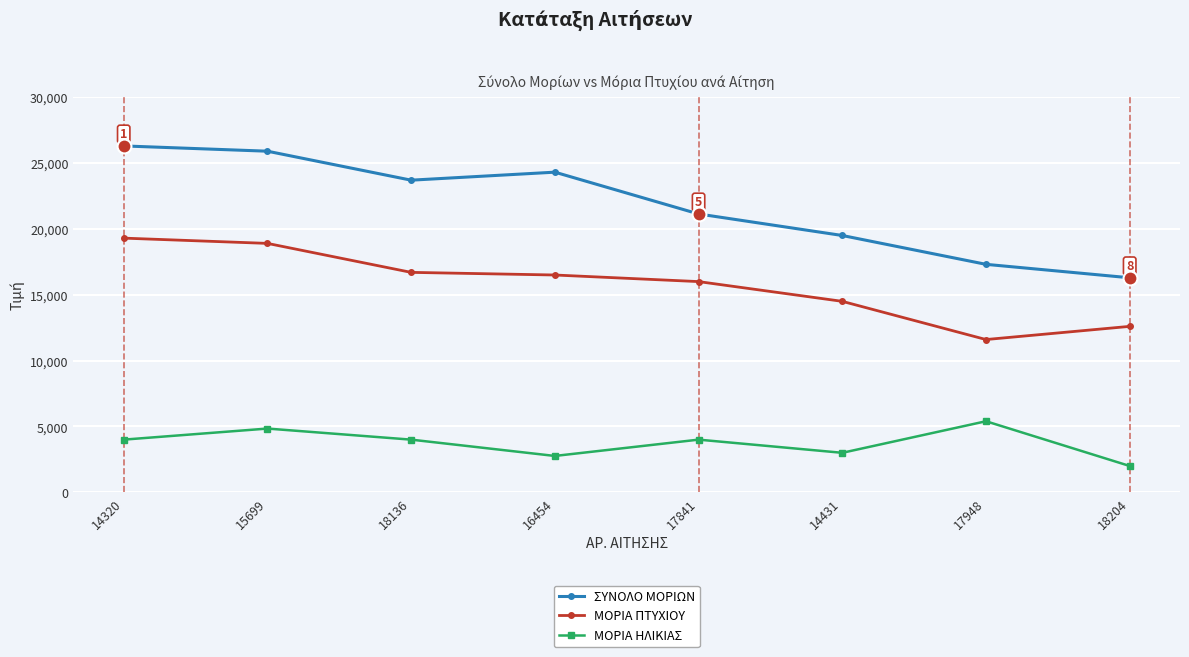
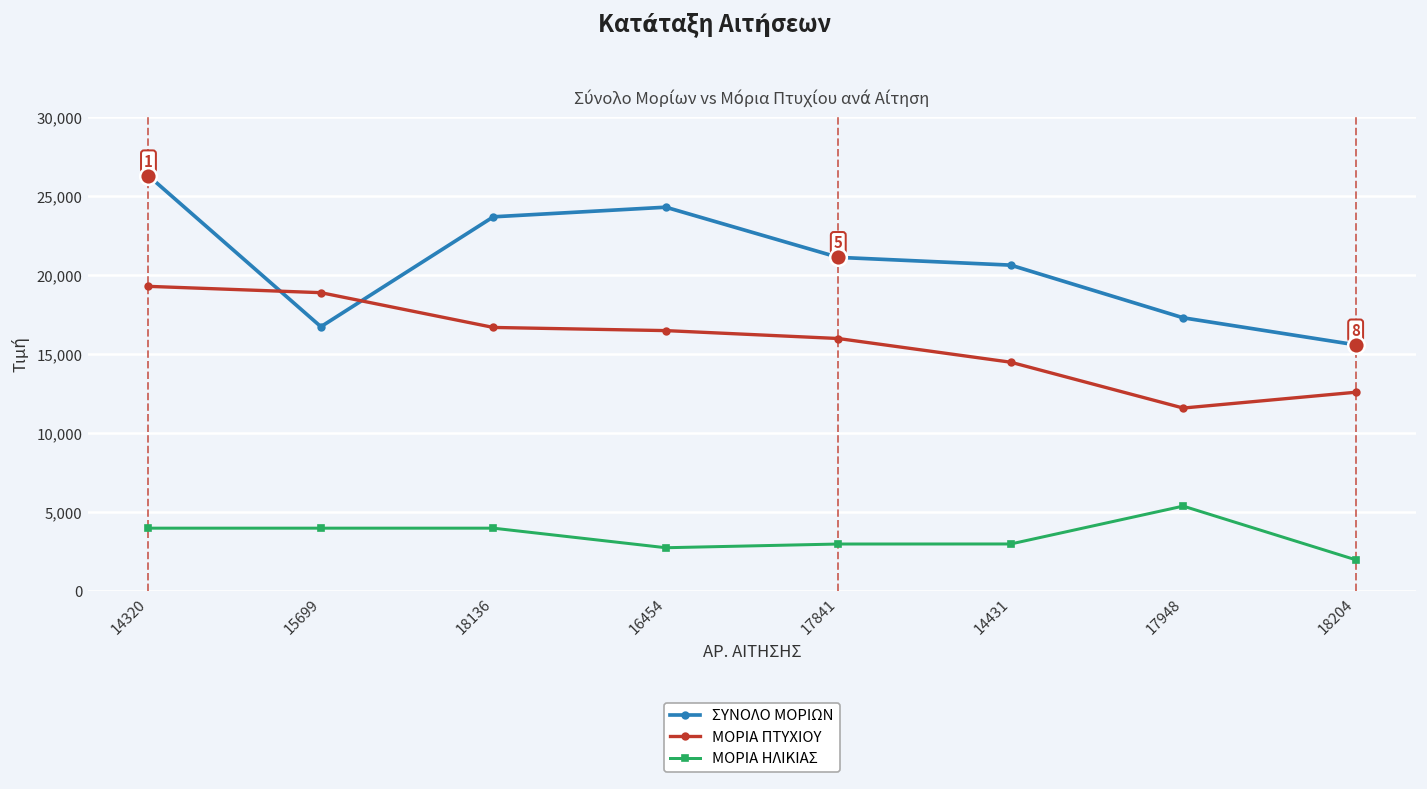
  {
    "ΣΥΝΟΛΟ ΜΟΡΙΩΝ": {
-     "15699": "25,900",
+     "15699": "16,700",
      "18136": "23,700",
      "16454": "24,300",
-     "14431": "19,500",
+     "14431": "20,600",
      "17948": "17,300",
-     "18204": "16,300"
+     "18204": "15,600"
    },
    "ΜΟΡΙΑ ΗΛΙΚΙΑΣ": {
      "14320": "4,000",
-     "15699": "4,800",
+     "15699": "4,000",
      "18136": "4,000",
      "16454": "2,800",
-     "17841": "4,000",
+     "17841": "3,000",
      "14431": "3,000",
      "17948": "5,400",
      "18204": "2,000"
    }
  }
